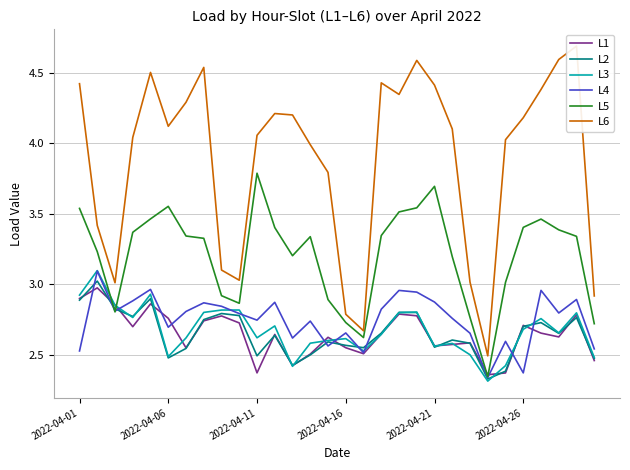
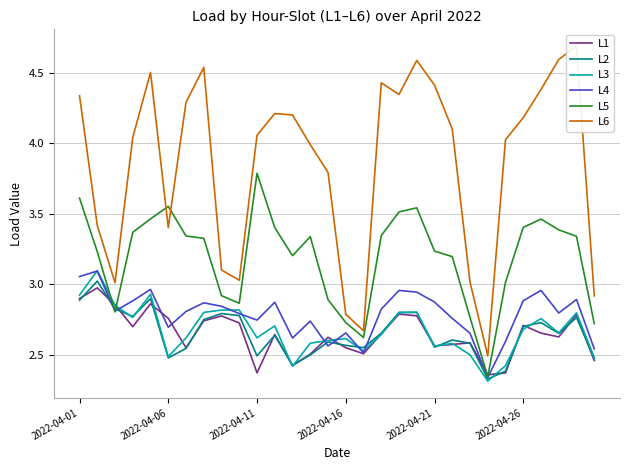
  {
    "L1": {
      "2022-04-06": 2.76,
      "2022-04-11": 2.37
    },
    "L4": {
-     "2022-04-01": 2.53,
+     "2022-04-01": 3.05,
      "2022-04-06": 2.70,
      "2022-04-11": 2.75,
      "2022-04-16": 2.65,
      "2022-04-21": 2.87,
-     "2022-04-26": 2.37
+     "2022-04-26": 2.88
    },
    "L5": {
-     "2022-04-01": 3.54,
+     "2022-04-01": 3.61,
      "2022-04-06": 3.55,
      "2022-04-11": 3.79,
      "2022-04-16": 2.73,
-     "2022-04-21": 3.69,
+     "2022-04-21": 3.24,
      "2022-04-26": 3.40
    },
    "L6": {
-     "2022-04-01": 4.42,
-     "2022-04-06": 4.12,
+     "2022-04-01": 4.34,
+     "2022-04-06": 3.40,
      "2022-04-11": 4.06,
      "2022-04-16": 2.79,
      "2022-04-21": 4.41,
      "2022-04-26": 4.18
    }
  }
